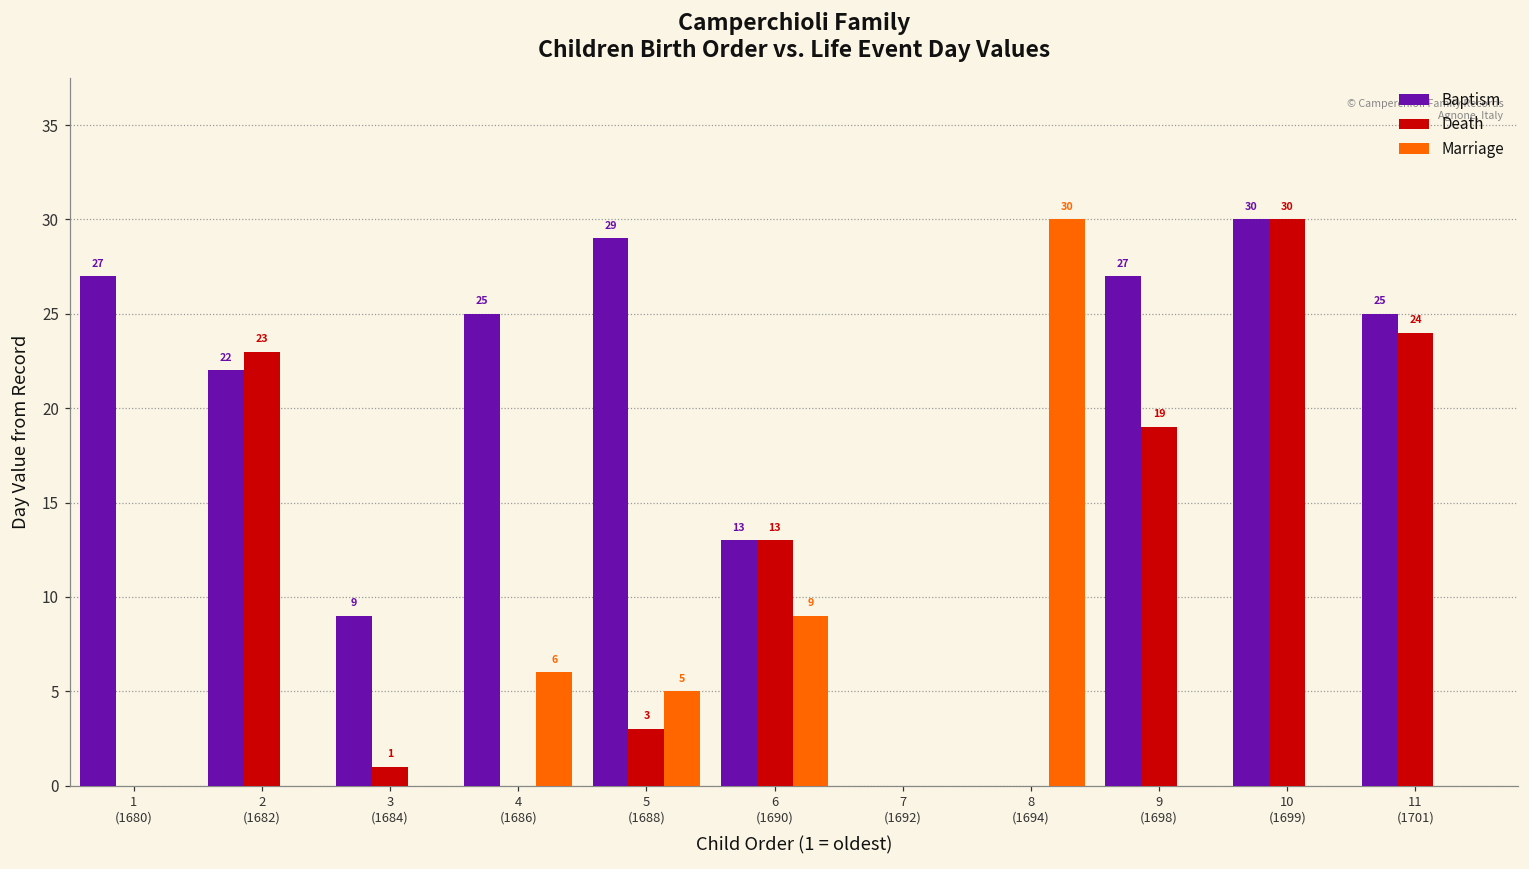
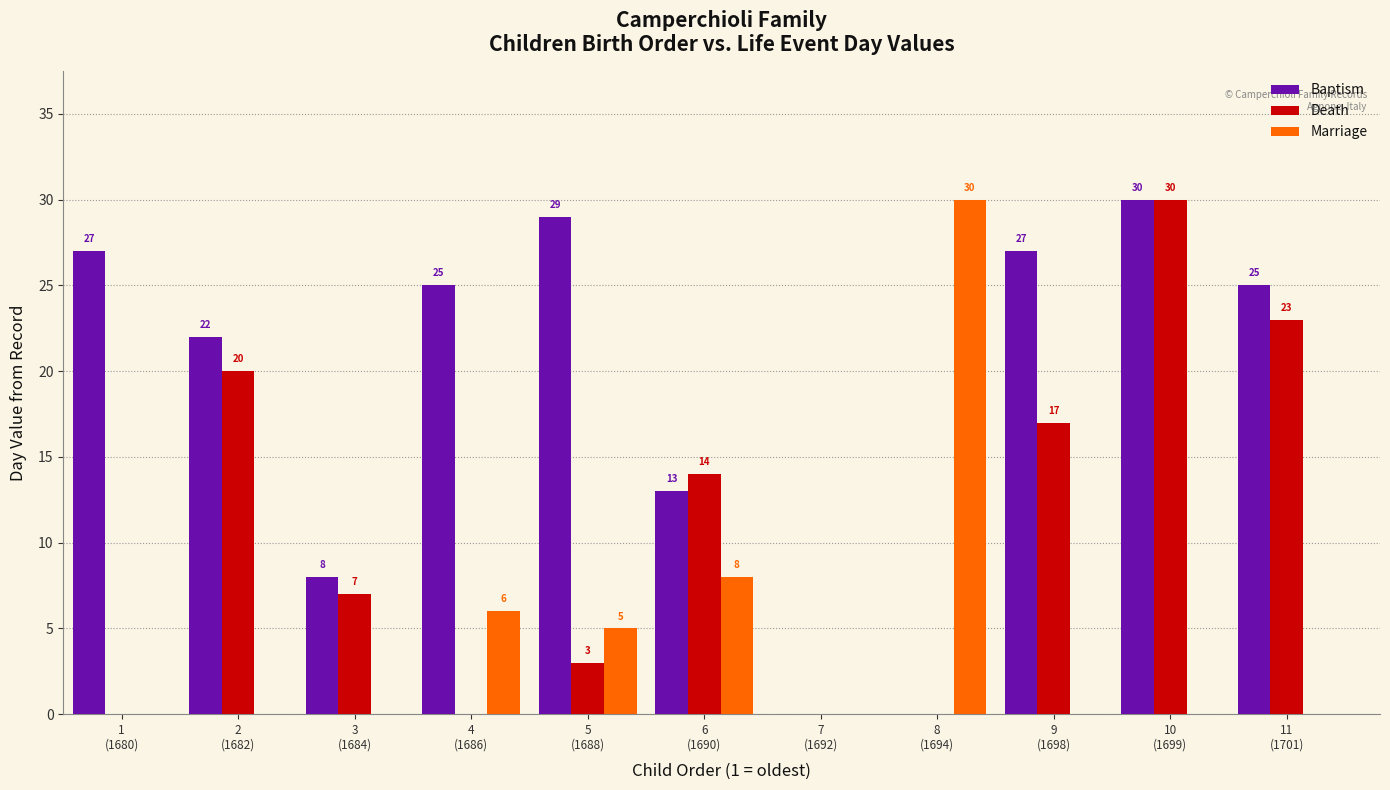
  {
    "Baptism": {
      "1 (1680)": 27,
      "2 (1682)": 22,
-     "3 (1684)": 9,
+     "3 (1684)": 8,
      "4 (1686)": 25,
      "5 (1688)": 29,
      "6 (1690)": 13,
      "9 (1698)": 27,
      "10 (1699)": 30,
      "11 (1701)": 25
    },
    "Death": {
-     "2 (1682)": 23,
-     "3 (1684)": 1,
+     "2 (1682)": 20,
+     "3 (1684)": 7,
      "5 (1688)": 3,
-     "6 (1690)": 13,
-     "9 (1698)": 19,
+     "6 (1690)": 14,
+     "9 (1698)": 17,
      "10 (1699)": 30,
-     "11 (1701)": 24
+     "11 (1701)": 23
    },
    "Marriage": {
      "4 (1686)": 6,
      "5 (1688)": 5,
-     "6 (1690)": 9,
+     "6 (1690)": 8,
      "8 (1694)": 30
    }
  }
